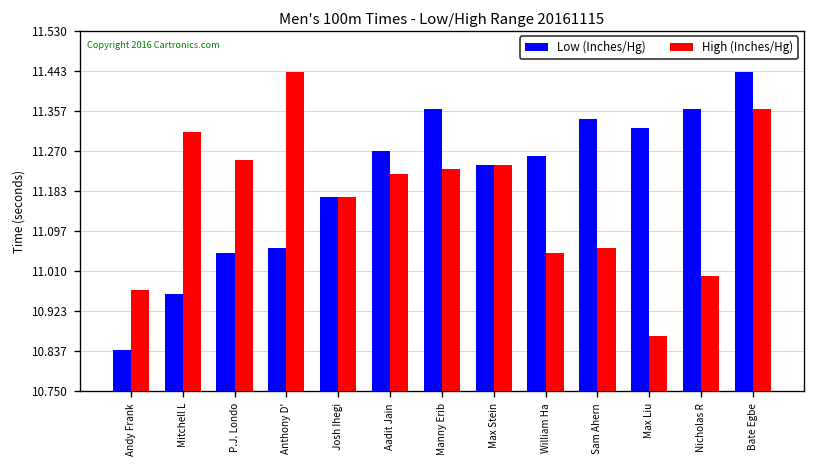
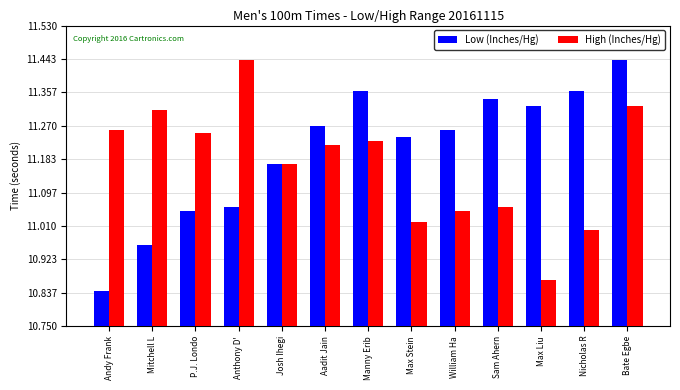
  {
    "Low (Inches/Hg)": {
      "Andy Frank": 10.84,
      "Mitchell L": 10.96,
      "P.J. Londo": 11.05,
      "Anthony D'": 11.06,
      "Josh Ihegi": 11.17,
      "Aadit Jain": 11.27,
      "Manny Erib": 11.36,
      "Max Stein": 11.24,
      "William Ha": 11.26,
      "Sam Ahern": 11.34,
      "Max Liu": 11.32,
      "Nicholas R": 11.36,
      "Bate Egbe": 11.44
    },
    "High (Inches/Hg)": {
-     "Andy Frank": 10.97,
+     "Andy Frank": 11.26,
      "Mitchell L": 11.31,
      "P.J. Londo": 11.25,
      "Anthony D'": 11.44,
      "Josh Ihegi": 11.17,
      "Aadit Jain": 11.22,
      "Manny Erib": 11.23,
-     "Max Stein": 11.24,
+     "Max Stein": 11.02,
      "William Ha": 11.05,
      "Sam Ahern": 11.06,
      "Max Liu": 10.87,
      "Nicholas R": 11.00,
-     "Bate Egbe": 11.36
+     "Bate Egbe": 11.32
    }
  }
